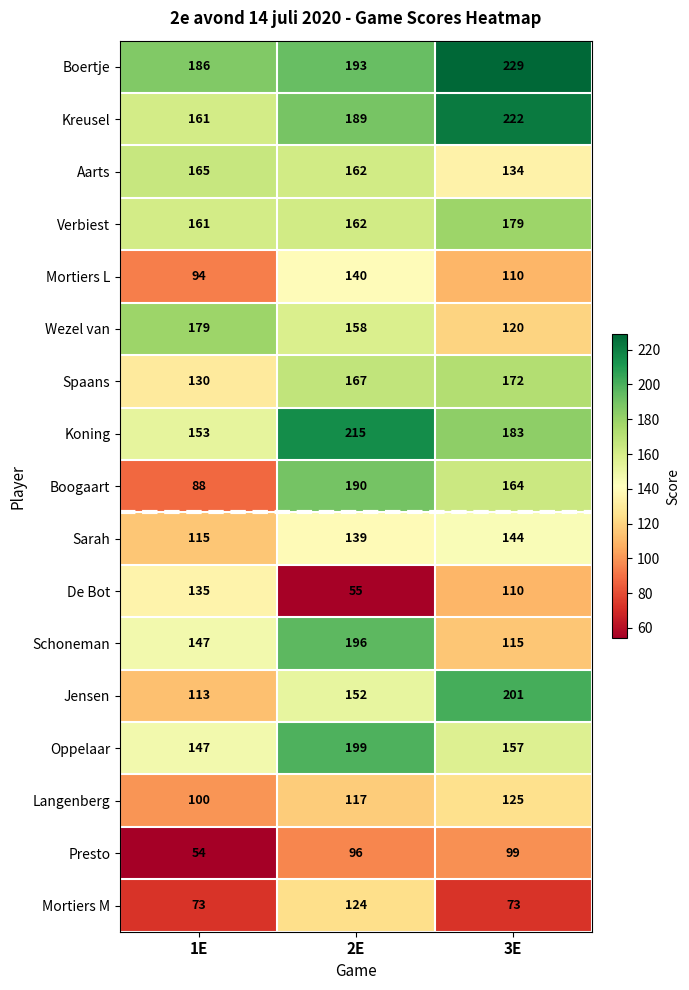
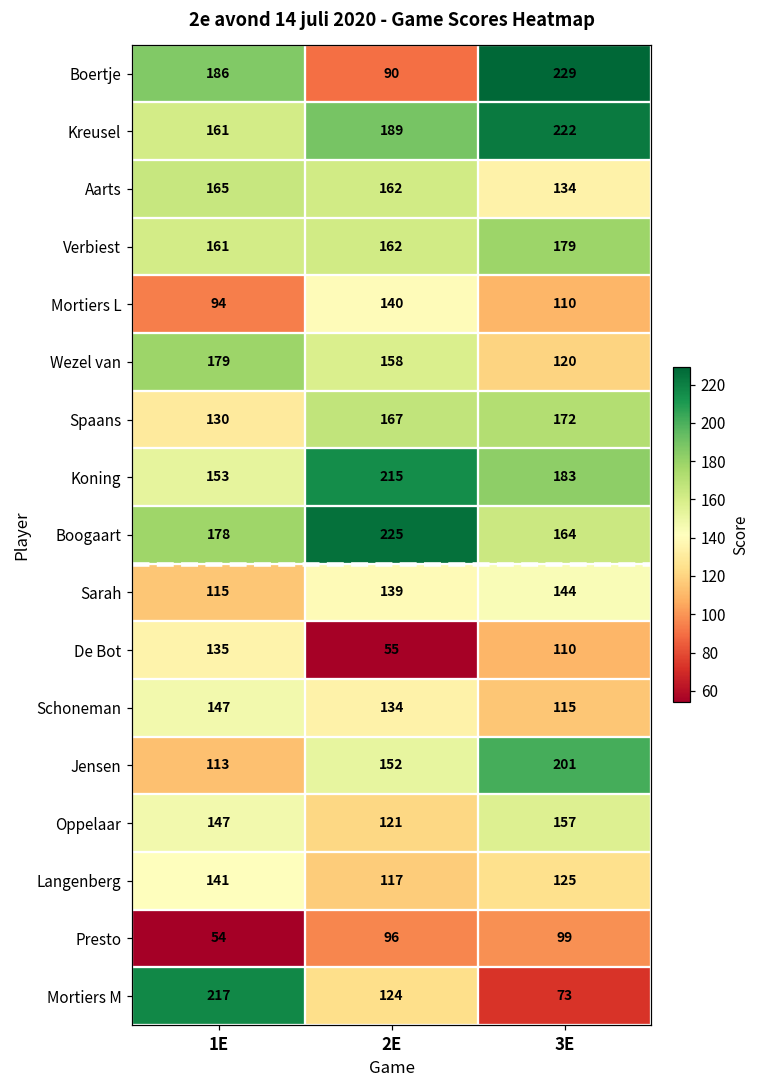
  {
    "Boertje": {
      "1E": 186,
-     "2E": 193,
+     "2E": 90,
      "3E": 229
    },
    "Kreusel": {
      "1E": 161,
      "2E": 189,
      "3E": 222
    },
    "Aarts": {
      "1E": 165,
      "2E": 162,
      "3E": 134
    },
    "Verbiest": {
      "1E": 161,
      "2E": 162,
      "3E": 179
    },
    "Mortiers L": {
      "1E": 94,
      "2E": 140,
      "3E": 110
    },
    "Wezel van": {
      "1E": 179,
      "2E": 158,
      "3E": 120
    },
    "Spaans": {
      "1E": 130,
      "2E": 167,
      "3E": 172
    },
    "Koning": {
      "1E": 153,
      "2E": 215,
      "3E": 183
    },
    "Boogaart": {
-     "1E": 88,
-     "2E": 190,
+     "1E": 178,
+     "2E": 225,
      "3E": 164
    },
    "Sarah": {
      "1E": 115,
      "2E": 139,
      "3E": 144
    },
    "De Bot": {
      "1E": 135,
      "2E": 55,
      "3E": 110
    },
    "Schoneman": {
      "1E": 147,
-     "2E": 196,
+     "2E": 134,
      "3E": 115
    },
    "Jensen": {
      "1E": 113,
      "2E": 152,
      "3E": 201
    },
    "Oppelaar": {
      "1E": 147,
-     "2E": 199,
+     "2E": 121,
      "3E": 157
    },
    "Langenberg": {
-     "1E": 100,
+     "1E": 141,
      "2E": 117,
      "3E": 125
    },
    "Presto": {
      "1E": 54,
      "2E": 96,
      "3E": 99
    },
    "Mortiers M": {
-     "1E": 73,
+     "1E": 217,
      "2E": 124,
      "3E": 73
    }
  }
